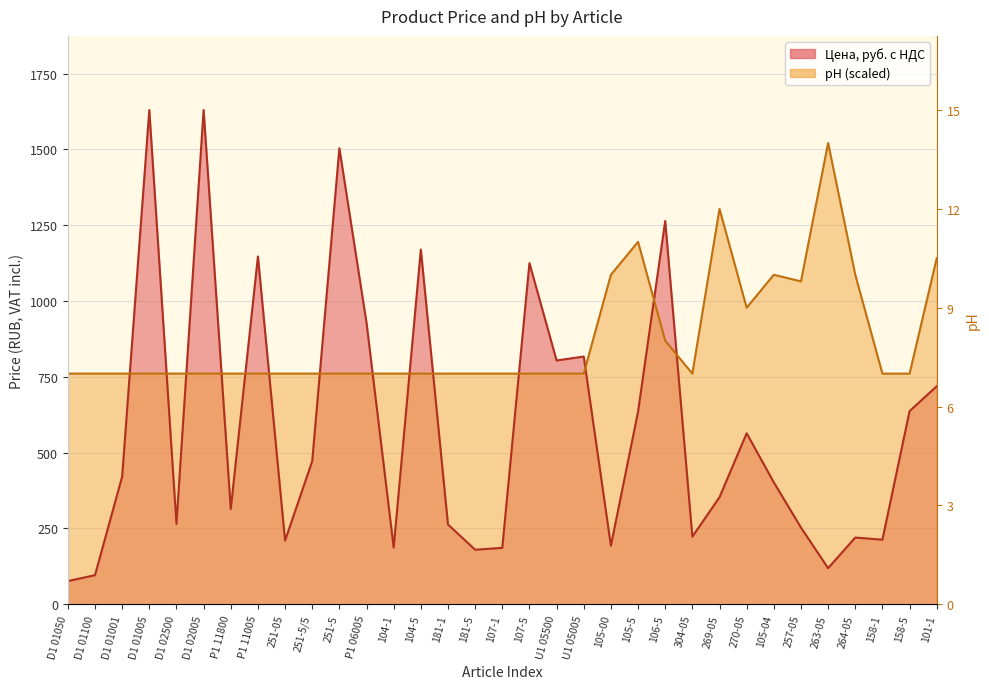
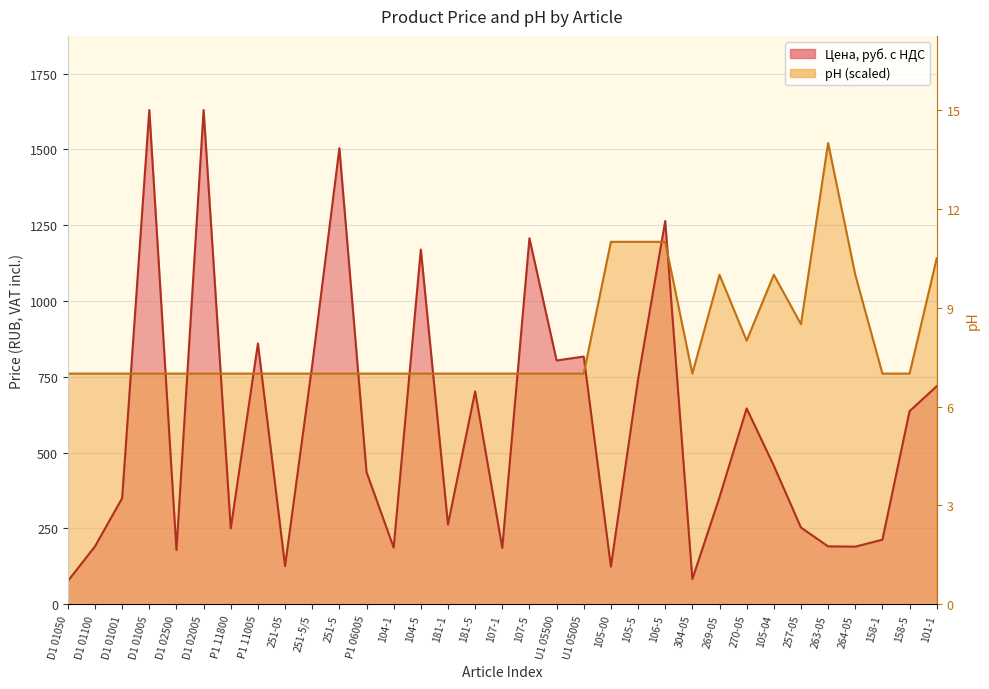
  {
    "Цена, руб. с НДС": {
      "D1 01050": 80,
-     "D1 01100": 100,
-     "D1 01001": 420,
+     "D1 01100": 190,
+     "D1 01001": 350,
      "D1 01005": 1630,
-     "D1 02500": 270,
+     "D1 02500": 180,
      "D1 02005": 1630,
-     "P1 11800": 310,
-     "P1 11005": 1150,
-     "251-05": 210,
-     "251-5/5": 470,
+     "P1 11800": 250,
+     "P1 11005": 860,
+     "251-05": 130,
+     "251-5/5": 790,
      "251-5": 1500,
-     "P1 06005": 930,
+     "P1 06005": 440,
      "104-1": 190,
      "104-5": 1170,
      "181-1": 260,
-     "181-5": 180,
+     "181-5": 700,
      "107-1": 190,
-     "107-5": 1130,
+     "107-5": 1210,
      "U1 05500": 800,
      "U1 05005": 820,
-     "105-00": 190,
-     "105-5": 640,
+     "105-00": 120,
+     "105-5": 740,
      "106-5": 1260,
-     "304-05": 220,
+     "304-05": 80,
      "269-05": 350,
-     "270-05": 560,
-     "105-04": 400,
+     "270-05": 650,
+     "105-04": 460,
      "257-05": 250,
-     "263-05": 120,
-     "264-05": 220,
+     "263-05": 190,
+     "264-05": 190,
      "158-1": 210,
      "158-5": 640,
      "101-1": 720
    },
    "pH (scaled)": {
      "D1 01050": 760,
      "D1 01100": 760,
      "D1 01001": 760,
      "D1 01005": 760,
      "D1 02500": 760,
      "D1 02005": 760,
      "P1 11800": 760,
      "P1 11005": 760,
      "251-05": 760,
      "251-5/5": 760,
      "251-5": 760,
      "P1 06005": 760,
      "104-1": 760,
      "104-5": 760,
      "181-1": 760,
      "181-5": 760,
      "107-1": 760,
      "107-5": 760,
      "U1 05500": 760,
      "U1 05005": 760,
-     "105-00": 1090,
+     "105-00": 1200,
      "105-5": 1200,
-     "106-5": 870,
+     "106-5": 1200,
      "304-05": 760,
-     "269-05": 1300,
-     "270-05": 980,
+     "269-05": 1090,
+     "270-05": 870,
      "105-04": 1090,
-     "257-05": 1060,
+     "257-05": 920,
      "263-05": 1520,
      "264-05": 1090,
      "158-1": 760,
      "158-5": 760,
      "101-1": 1140
    }
  }
